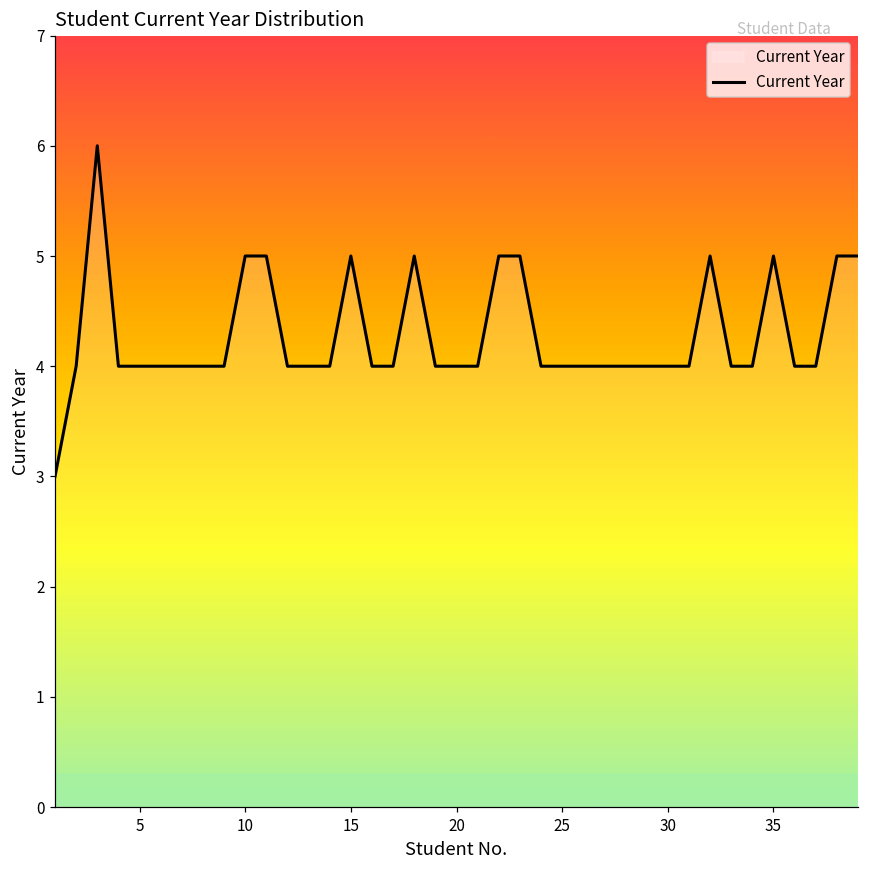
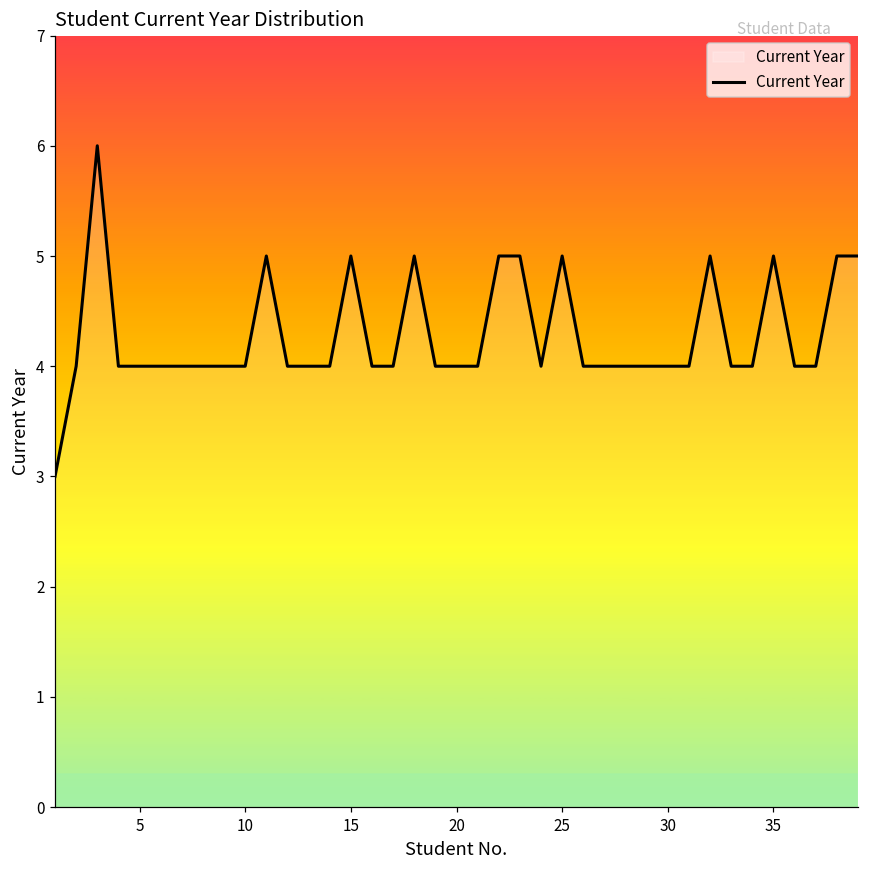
  {
    "5": 4,
-   "10": 5,
+   "10": 4,
    "15": 5,
    "20": 4,
-   "25": 4,
+   "25": 5,
    "30": 4,
    "35": 5
  }
